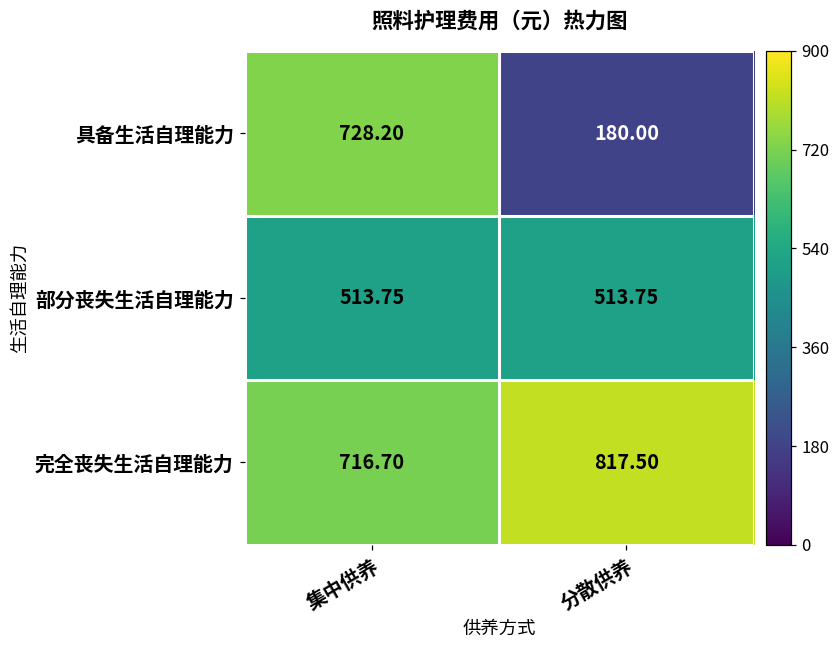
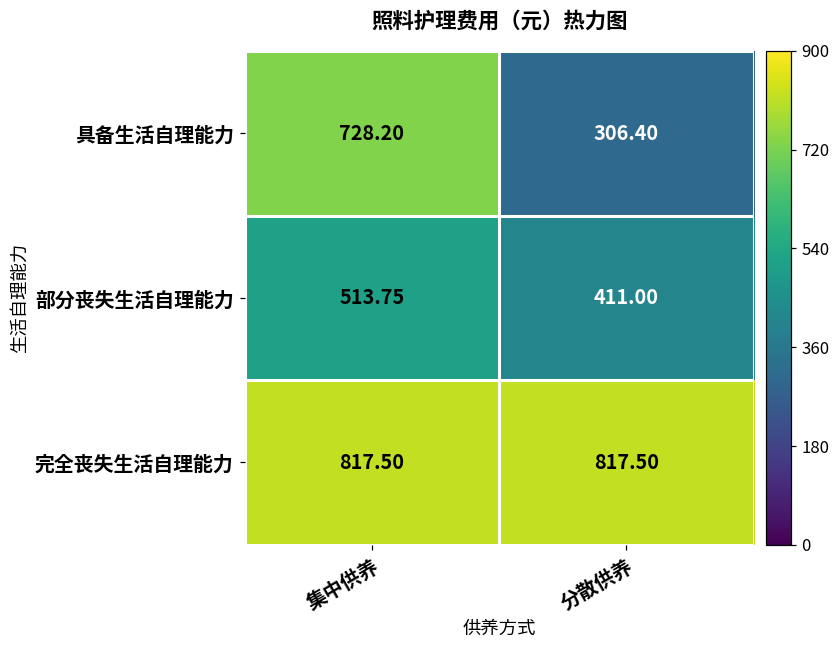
  {
    "具备生活自理能力": {
      "集中供养": 728.20,
-     "分散供养": 180.00
+     "分散供养": 306.40
    },
    "部分丧失生活自理能力": {
      "集中供养": 513.75,
-     "分散供养": 513.75
+     "分散供养": 411.00
    },
    "完全丧失生活自理能力": {
-     "集中供养": 716.70,
+     "集中供养": 817.50,
      "分散供养": 817.50
    }
  }
